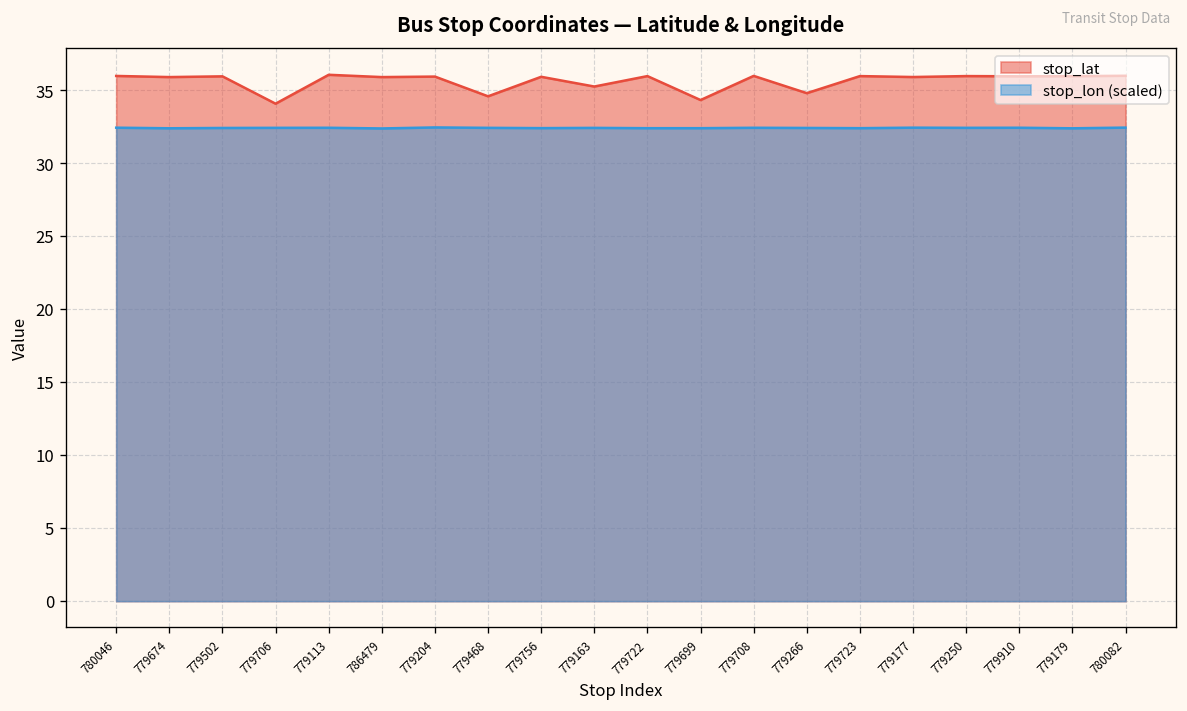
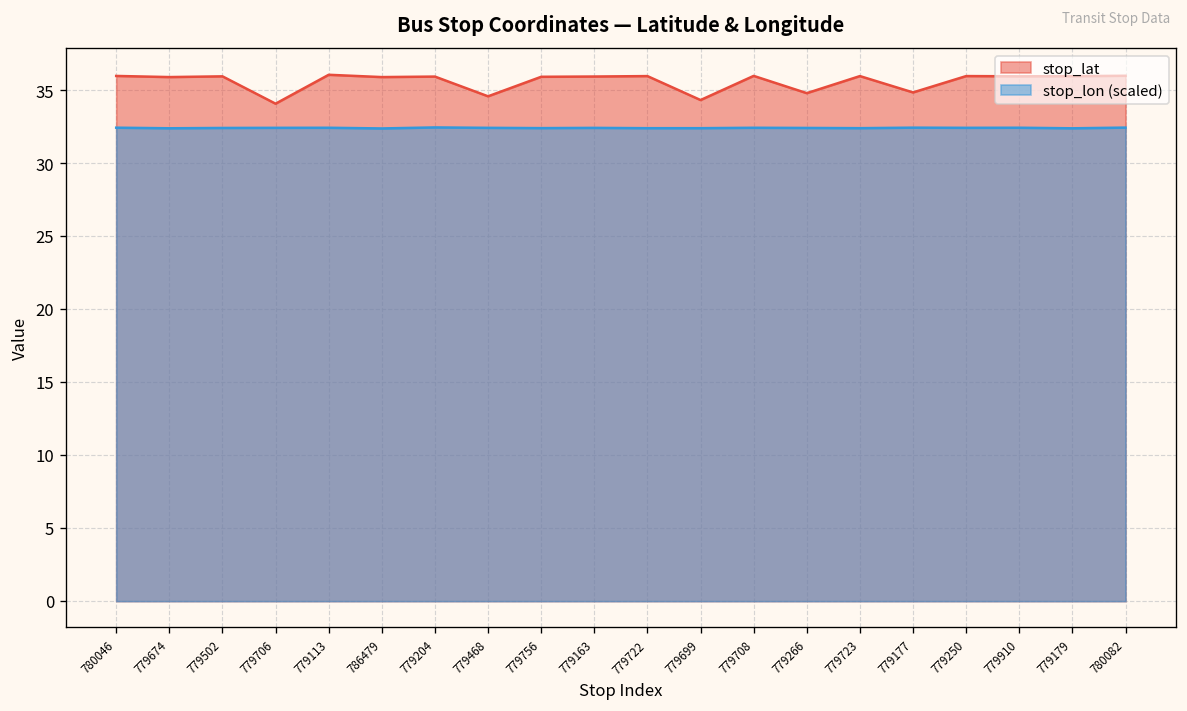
  {
    "stop_lat": {
      "780046": 36.0,
      "779674": 35.9,
      "779502": 36.0,
      "779706": 34.1,
      "779113": 36.1,
      "786479": 35.9,
      "779204": 36.0,
      "779468": 34.6,
      "779756": 35.9,
-     "779163": 35.3,
+     "779163": 36.0,
      "779722": 36.0,
      "779699": 34.3,
      "779708": 36.0,
      "779266": 34.8,
      "779723": 36.0,
-     "779177": 35.9,
+     "779177": 34.9,
      "779250": 36.0
    },
    "stop_lon (scaled)": {
      "780046": 32.5,
      "779674": 32.4,
      "779502": 32.4,
      "779706": 32.4,
      "779113": 32.4,
      "786479": 32.4,
      "779204": 32.5,
      "779468": 32.4,
      "779756": 32.4,
      "779163": 32.4,
      "779722": 32.4,
      "779699": 32.4,
      "779708": 32.4,
      "779266": 32.4,
      "779723": 32.4,
      "779177": 32.5,
      "779250": 32.4,
      "779910": 32.4,
      "779179": 32.4,
      "780082": 32.5
    }
  }
